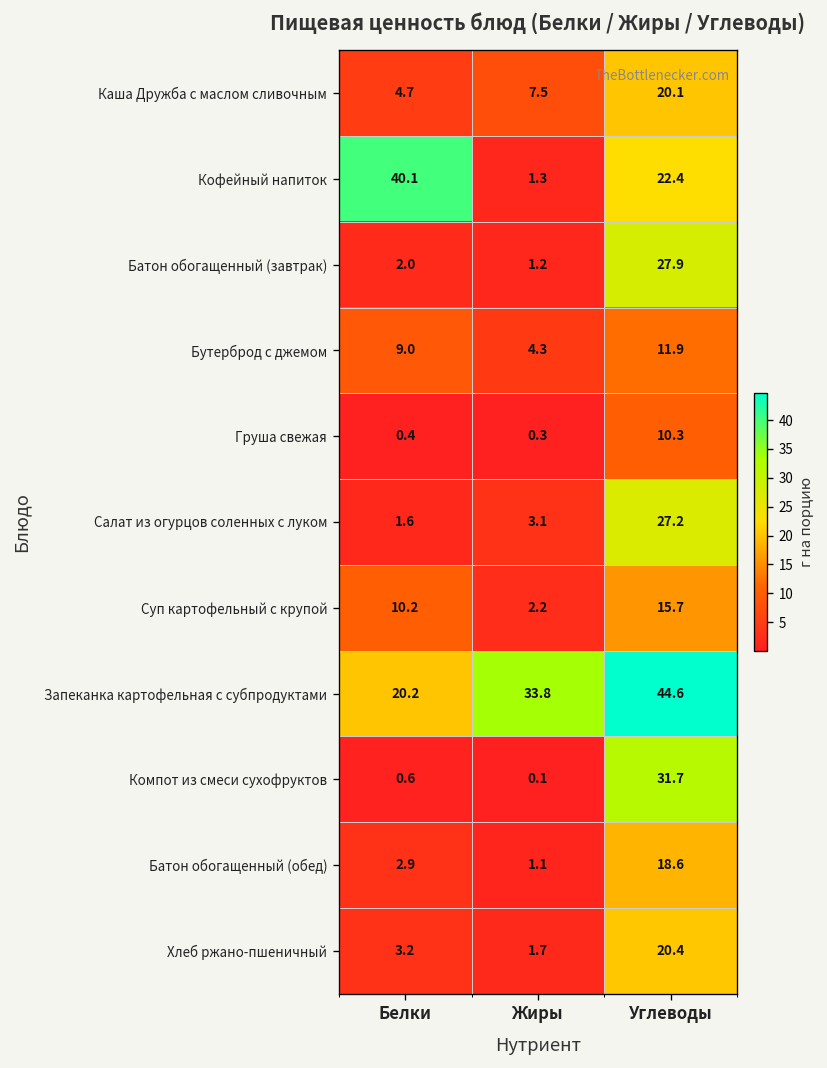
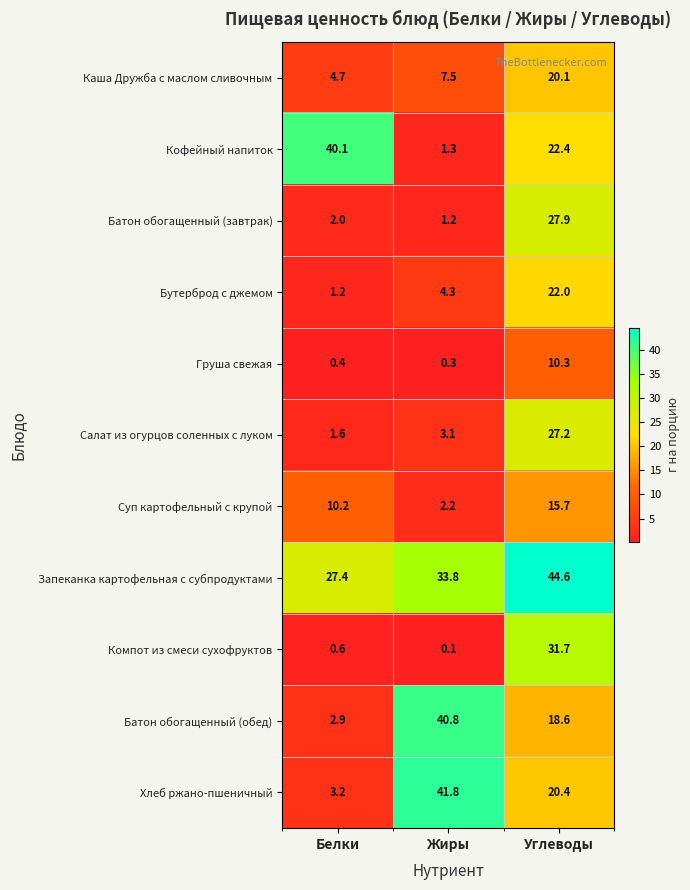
  {
    "Каша Дружба с маслом сливочным": {
      "Белки": 4.7,
      "Жиры": 7.5
    },
    "Кофейный напиток": {
      "Белки": 40.1,
      "Жиры": 1.3,
      "Углеводы": 22.4
    },
    "Батон обогащенный (завтрак)": {
      "Белки": 2.0,
      "Жиры": 1.2,
      "Углеводы": 27.9
    },
    "Бутерброд с джемом": {
-     "Белки": 9.0,
+     "Белки": 1.2,
      "Жиры": 4.3,
-     "Углеводы": 11.9
+     "Углеводы": 22.0
    },
    "Груша свежая": {
      "Белки": 0.4,
      "Жиры": 0.3,
      "Углеводы": 10.3
    },
    "Салат из огурцов соленных с луком": {
      "Белки": 1.6,
      "Жиры": 3.1,
      "Углеводы": 27.2
    },
    "Суп картофельный с крупой": {
      "Белки": 10.2,
      "Жиры": 2.2,
      "Углеводы": 15.7
    },
    "Запеканка картофельная с субпродуктами": {
-     "Белки": 20.2,
+     "Белки": 27.4,
      "Жиры": 33.8,
      "Углеводы": 44.6
    },
    "Компот из смеси сухофруктов": {
      "Белки": 0.6,
      "Жиры": 0.1,
      "Углеводы": 31.7
    },
    "Батон обогащенный (обед)": {
      "Белки": 2.9,
-     "Жиры": 1.1,
+     "Жиры": 40.8,
      "Углеводы": 18.6
    },
    "Хлеб ржано-пшеничный": {
      "Белки": 3.2,
-     "Жиры": 1.7,
+     "Жиры": 41.8,
      "Углеводы": 20.4
    }
  }
